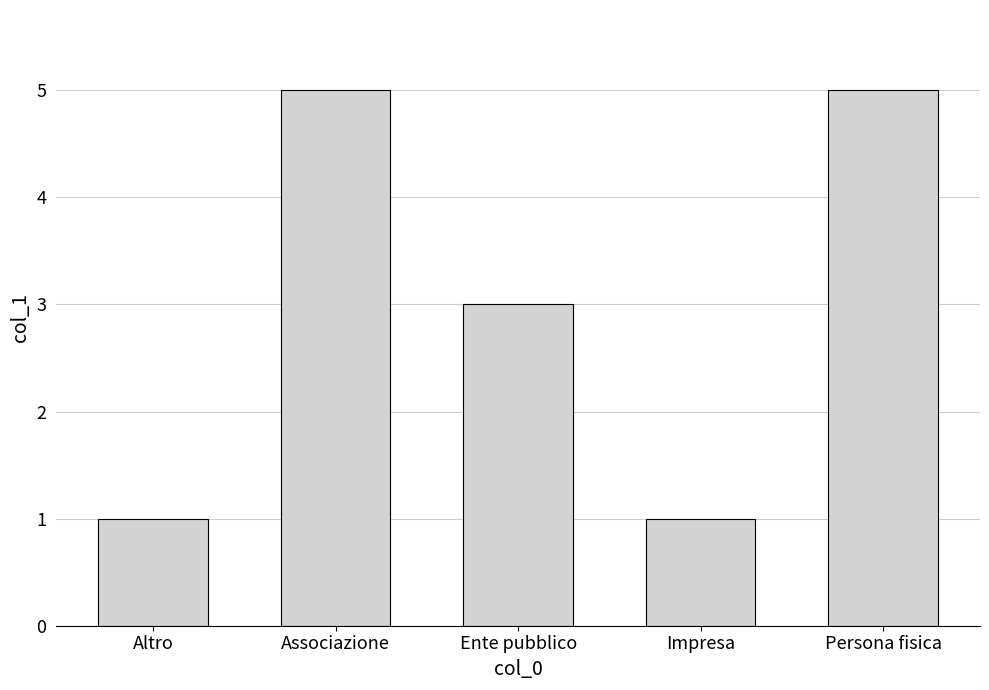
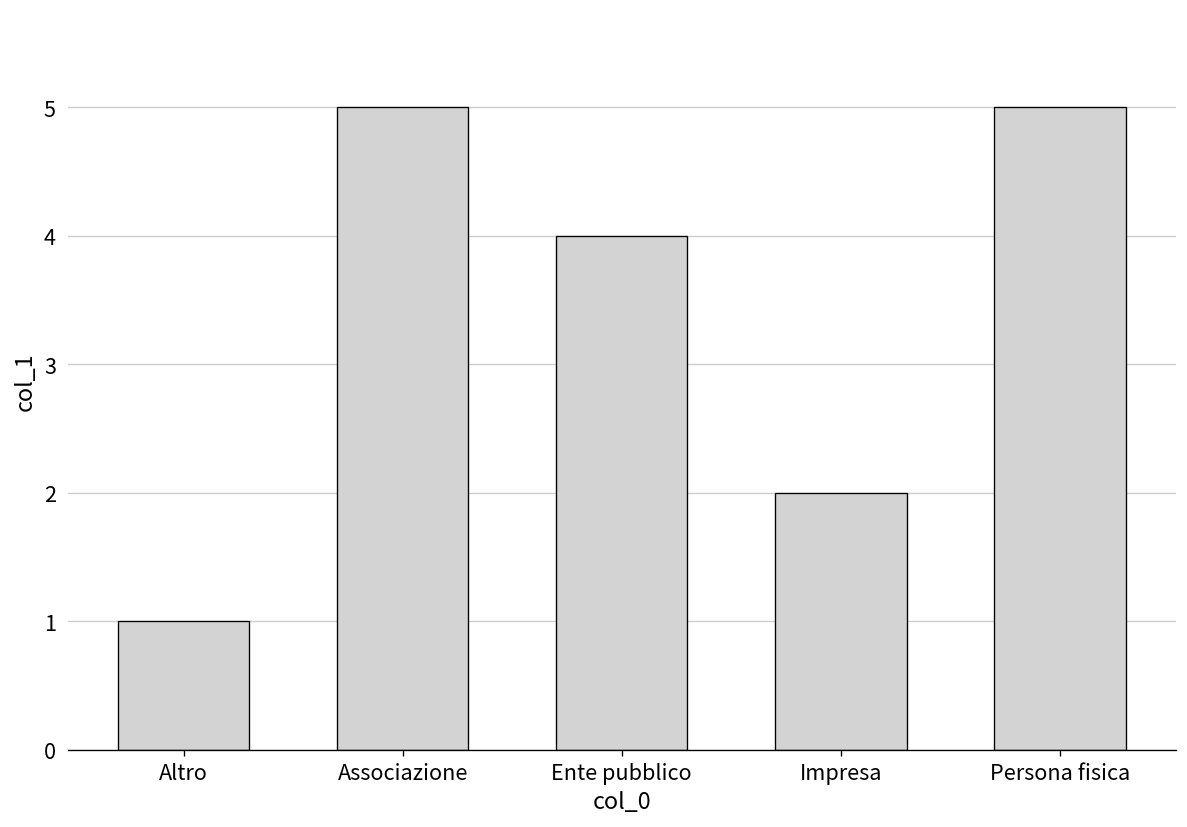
  {
    "Altro": 1,
    "Associazione": 5,
-   "Ente pubblico": 3,
-   "Impresa": 1,
+   "Ente pubblico": 4,
+   "Impresa": 2,
    "Persona fisica": 5
  }
